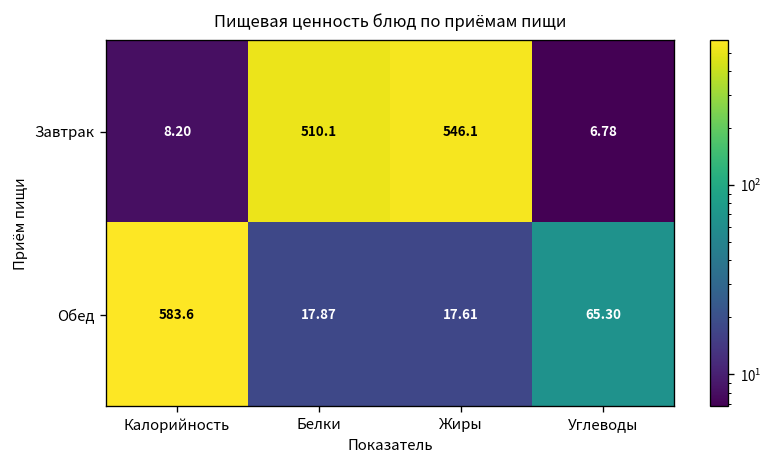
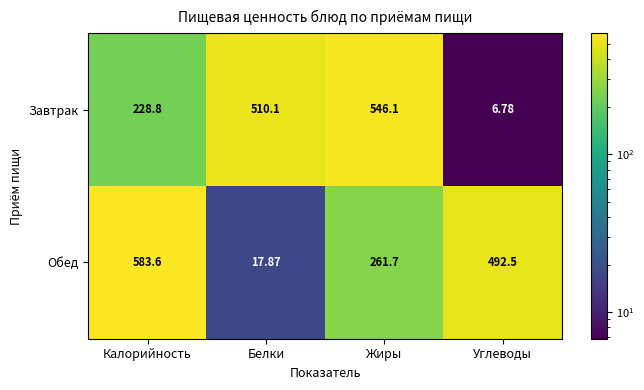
  {
    "Завтрак": {
-     "Калорийность": 8.20,
+     "Калорийность": 228.8,
      "Белки": 510.1,
      "Жиры": 546.1,
      "Углеводы": 6.78
    },
    "Обед": {
      "Калорийность": 583.6,
      "Белки": 17.87,
-     "Жиры": 17.61,
-     "Углеводы": 65.30
+     "Жиры": 261.7,
+     "Углеводы": 492.5
    }
  }
